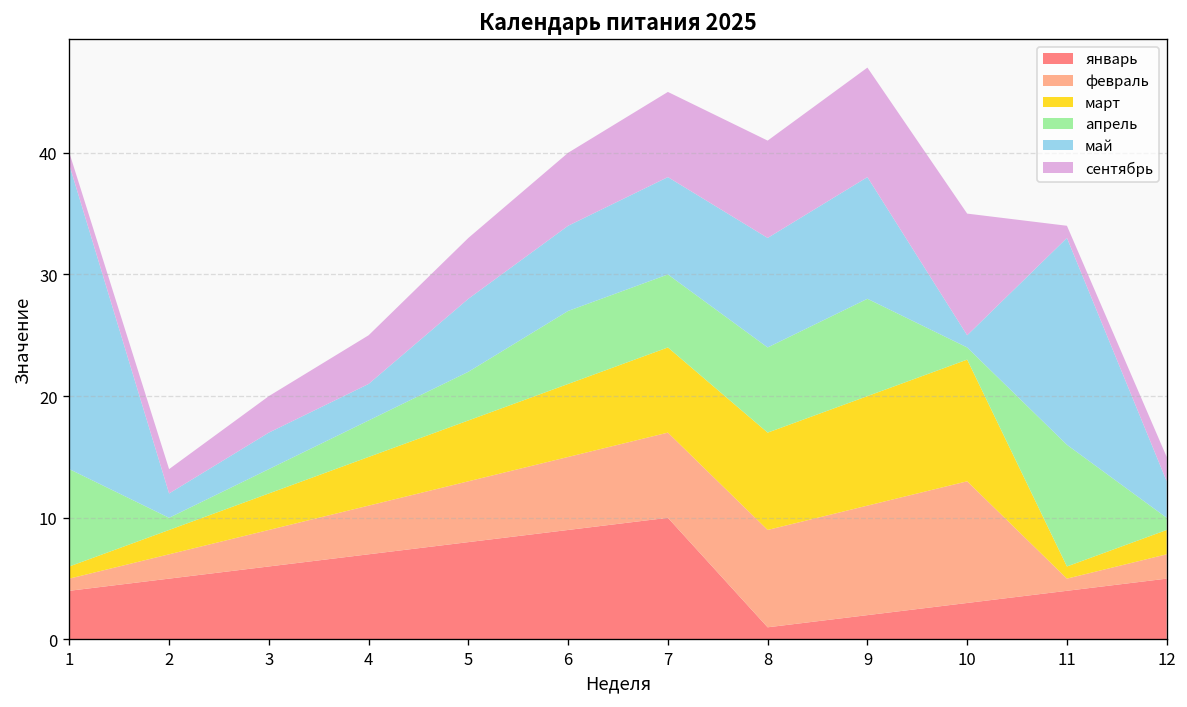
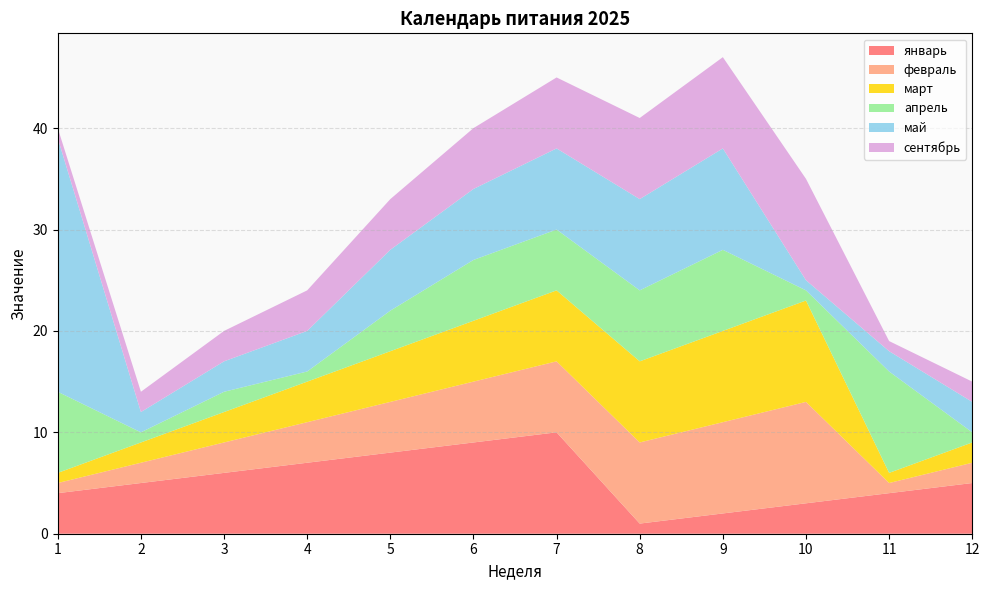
  {
    "март": {
      "1": 1,
      "2": 2,
      "3": 3,
      "4": 4,
      "5": 5,
      "6": 6,
      "7": 7,
      "8": 8,
      "9": 9,
      "10": 10,
      "11": 1,
      "12": 2
    },
    "апрель": {
      "1": 8,
      "2": 1,
      "3": 2,
-     "4": 3,
+     "4": 1,
      "5": 4,
      "6": 6,
      "7": 6,
      "8": 7,
      "9": 8,
      "10": 1,
      "11": 10,
      "12": 1
    },
    "май": {
      "1": 25,
      "2": 2,
      "3": 3,
-     "4": 3,
+     "4": 4,
      "5": 6,
      "6": 7,
      "7": 8,
      "8": 9,
      "9": 10,
      "10": 1,
-     "11": 17,
+     "11": 2,
      "12": 3
    },
    "сентябрь": {
      "1": 1,
      "2": 2,
      "3": 3,
      "4": 4,
      "5": 5,
      "6": 6,
      "7": 7,
      "8": 8,
      "9": 9,
      "10": 10,
      "11": 1,
      "12": 2
    }
  }
